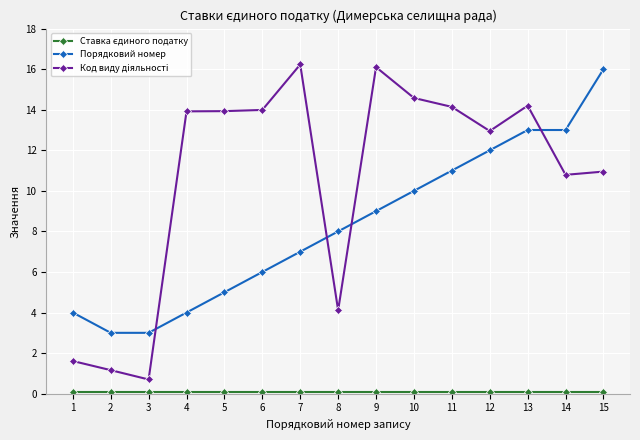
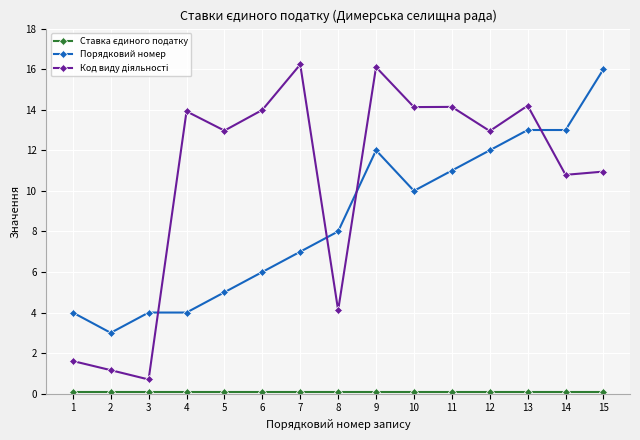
  {
    "Ставка єдиного податку": {
      "1": 0.1,
      "2": 0.1,
      "3": 0.1,
      "4": 0.1,
      "5": 0.1,
      "6": 0.1,
      "7": 0.1,
      "8": 0.1,
      "9": 0.1,
      "10": 0.1,
      "11": 0.1,
      "12": 0.1,
      "13": 0.1,
      "14": 0.1,
      "15": 0.1
    },
    "Порядковий номер": {
      "1": 4,
      "2": 3,
-     "3": 3,
+     "3": 4,
      "4": 4,
      "5": 5,
      "6": 6,
      "7": 7,
      "8": 8,
-     "9": 9,
+     "9": 12,
      "10": 10,
      "11": 11,
      "12": 12,
      "13": 13,
      "14": 13,
      "15": 16
    },
    "Код виду діяльності": {
      "1": 1.6,
      "2": 1.2,
      "3": 0.7,
      "4": 13.9,
-     "5": 13.9,
+     "5": 13.0,
      "6": 14.0,
      "7": 16.2,
      "8": 4.1,
      "9": 16.1,
-     "10": 14.6,
+     "10": 14.1,
      "11": 14.1,
      "12": 13.0,
      "13": 14.2,
      "14": 10.8,
      "15": 11.0
    }
  }
